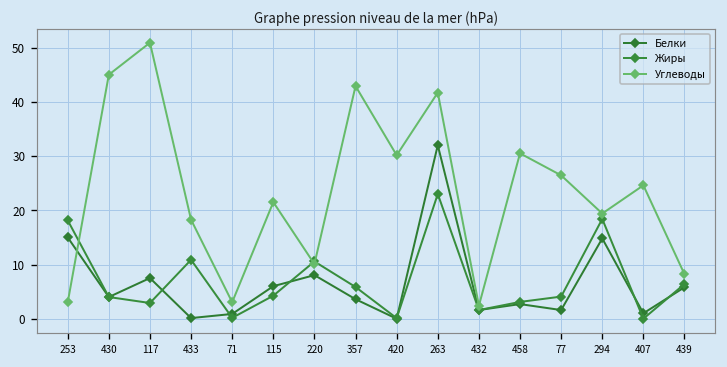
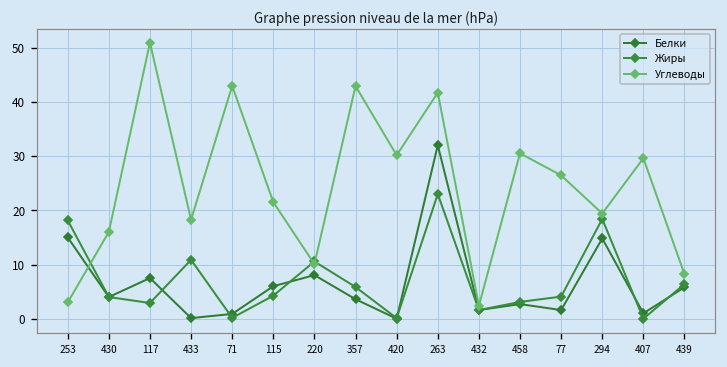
  {
    "Углеводы": {
      "253": 3,
-     "430": 45,
+     "430": 16,
      "117": 51,
      "433": 18,
-     "71": 3,
+     "71": 43,
      "115": 22,
      "357": 43,
      "420": 30,
      "263": 42,
      "432": 2,
      "458": 31,
      "77": 26,
      "294": 19,
-     "407": 25,
+     "407": 30,
      "439": 8
    }
  }
